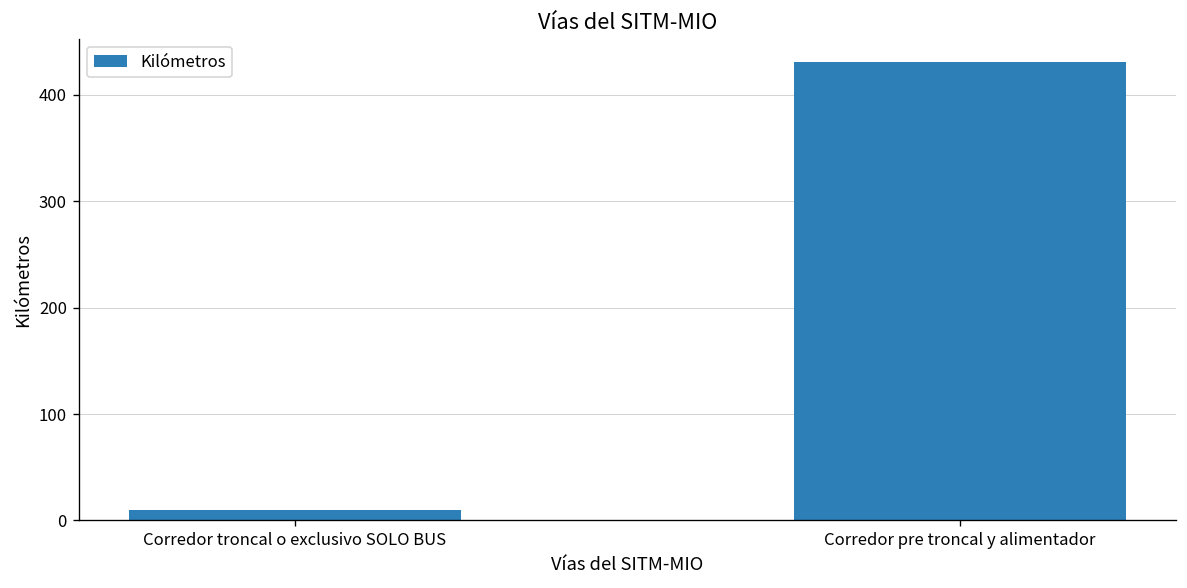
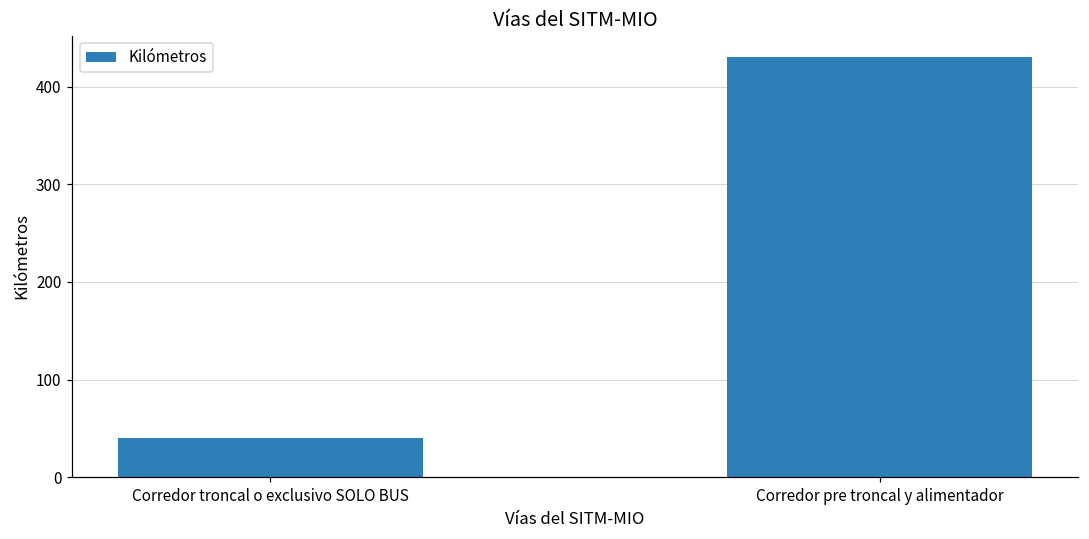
  {
-   "Corredor troncal o exclusivo SOLO BUS": 10,
+   "Corredor troncal o exclusivo SOLO BUS": 40,
    "Corredor pre troncal y alimentador": 430
  }
